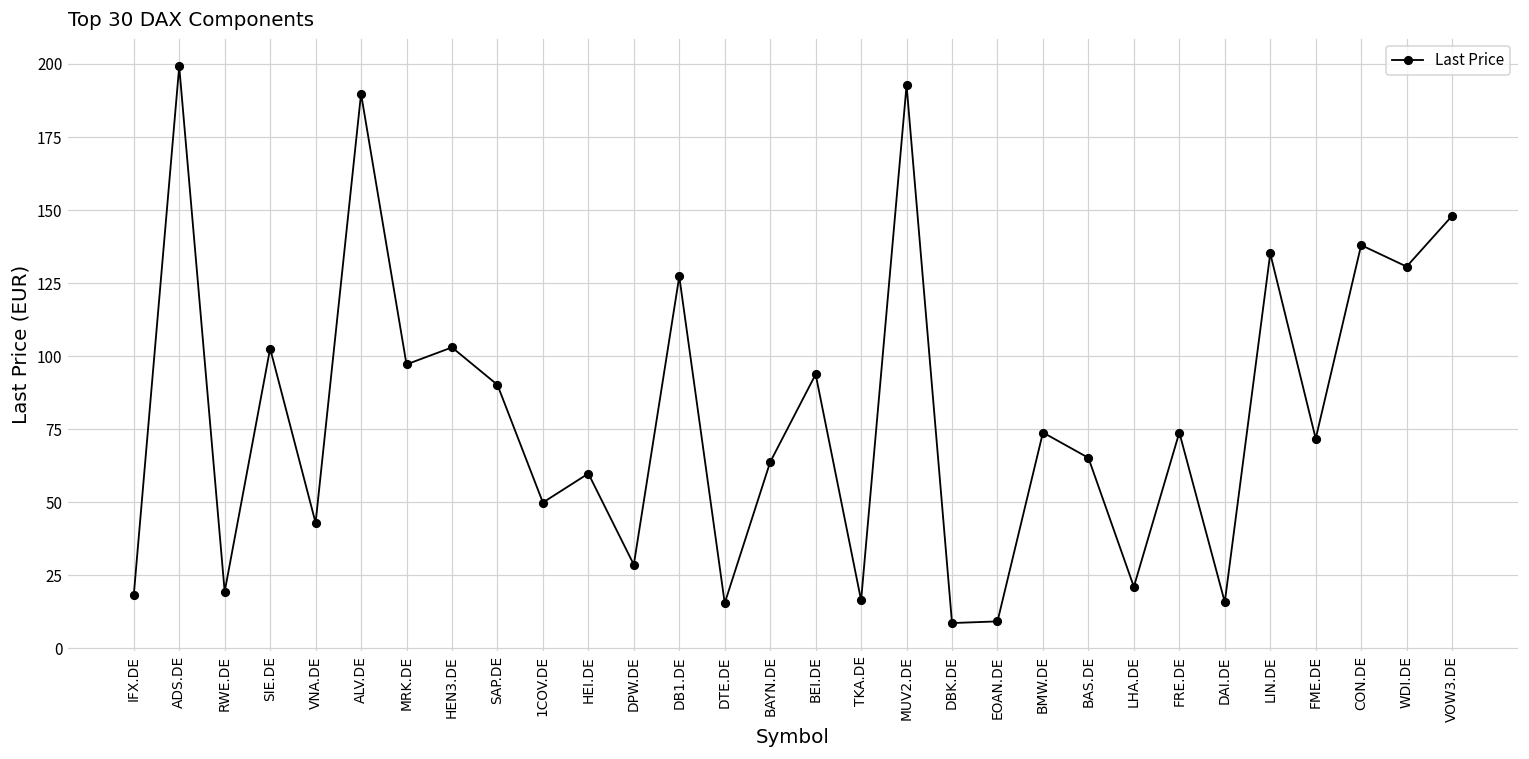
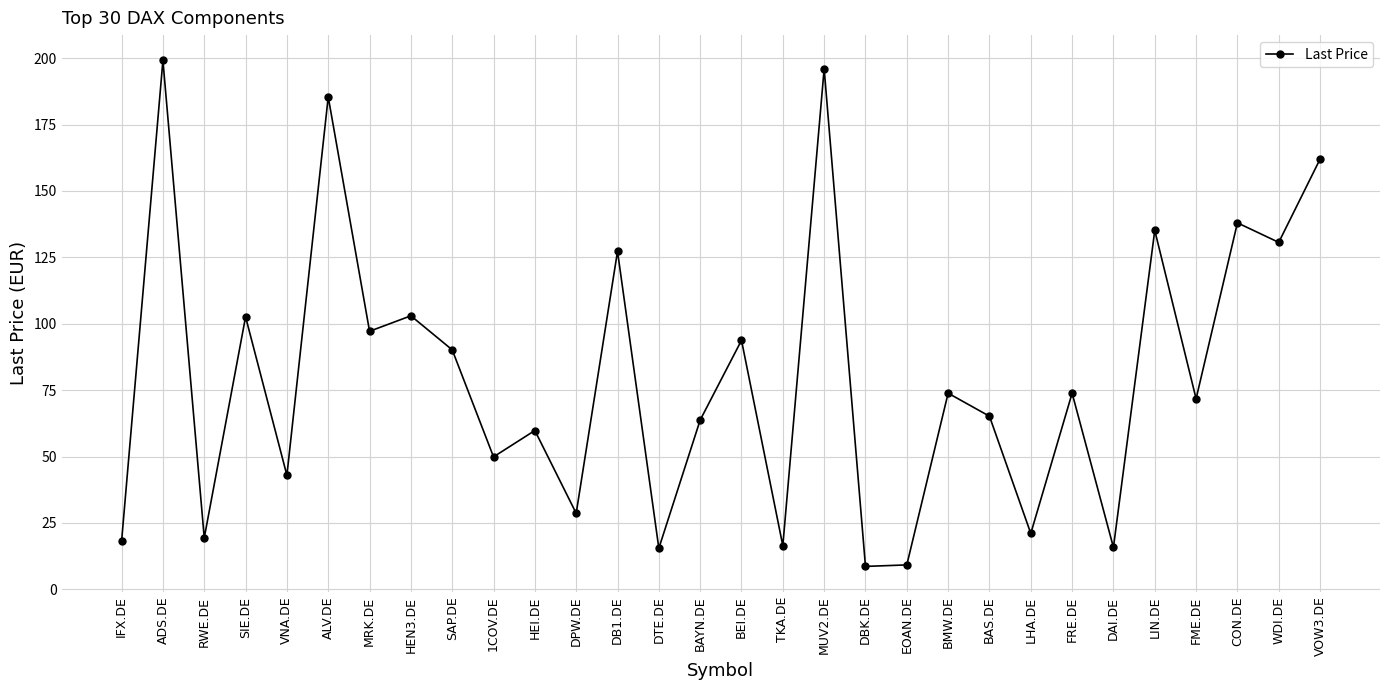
  {
    "IFX.DE": 18,
    "ADS.DE": 199,
    "RWE.DE": 19,
    "SIE.DE": 103,
    "VNA.DE": 43,
-   "ALV.DE": 190,
+   "ALV.DE": 185,
    "MRK.DE": 97,
    "HEN3.DE": 103,
    "SAP.DE": 90,
    "1COV.DE": 50,
    "HEI.DE": 60,
    "DPW.DE": 29,
    "DB1.DE": 127,
    "DTE.DE": 15,
    "BAYN.DE": 64,
    "BEI.DE": 94,
    "TKA.DE": 16,
-   "MUV2.DE": 193,
+   "MUV2.DE": 196,
    "DBK.DE": 9,
    "EOAN.DE": 9,
    "BMW.DE": 74,
    "BAS.DE": 65,
    "LHA.DE": 21,
    "FRE.DE": 74,
    "DAI.DE": 16,
    "LIN.DE": 135,
    "FME.DE": 72,
    "CON.DE": 138,
    "WDI.DE": 131,
-   "VOW3.DE": 148
+   "VOW3.DE": 162
  }
